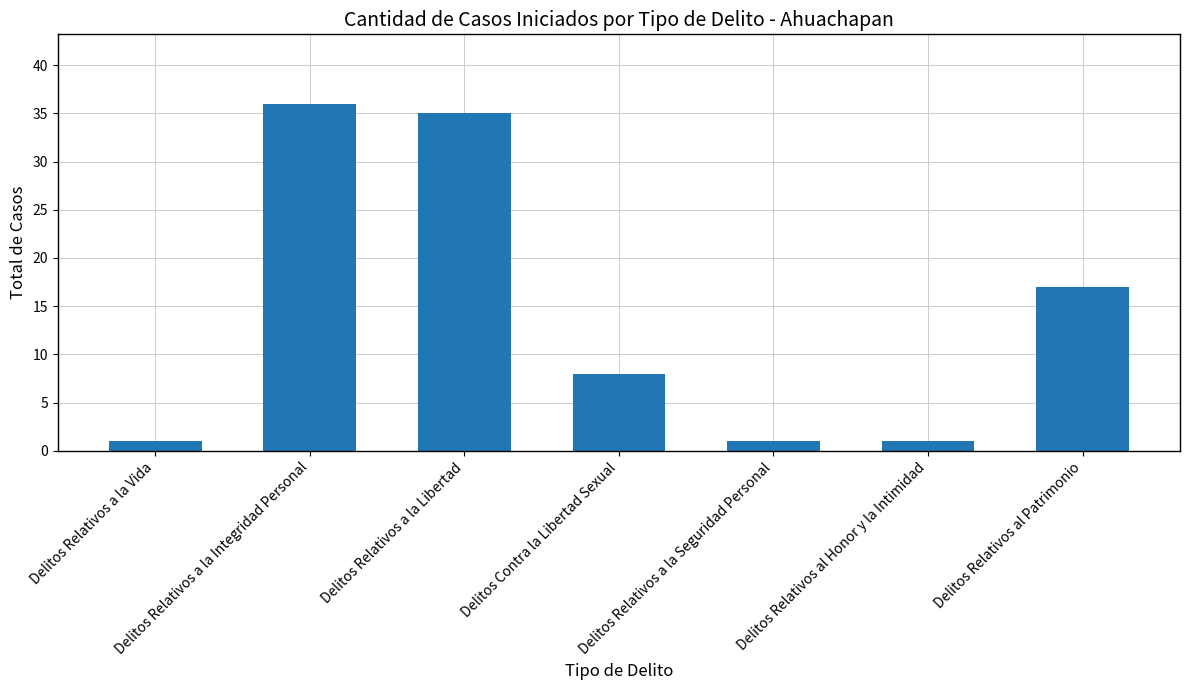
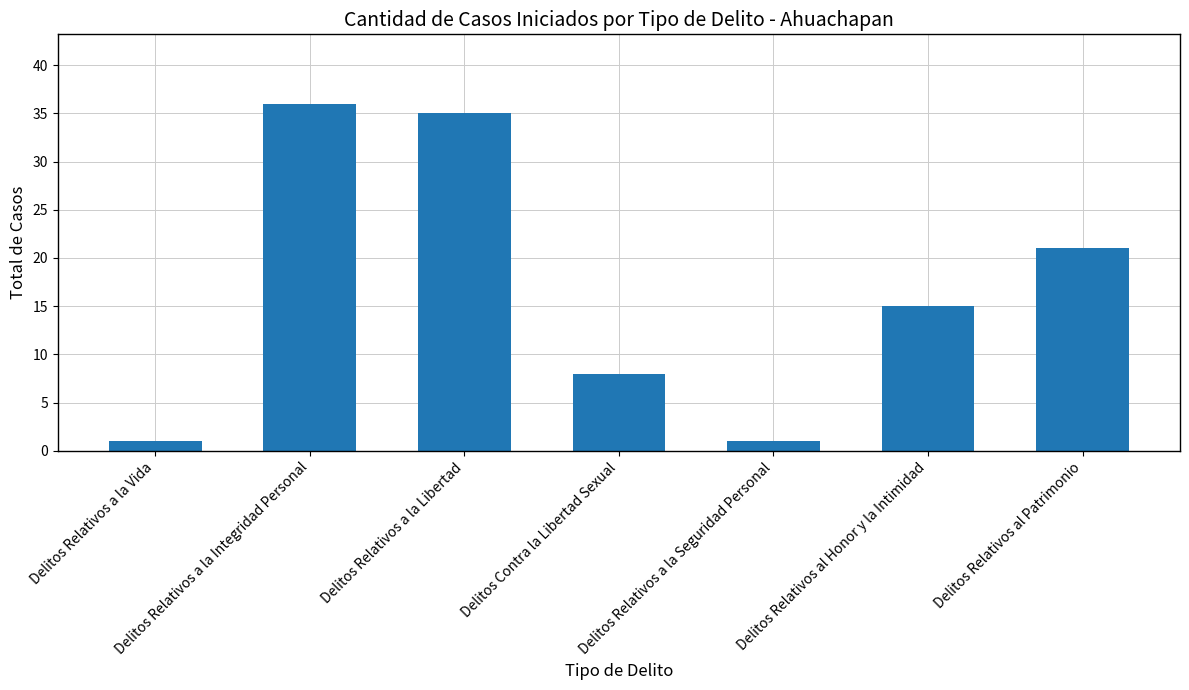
  {
    "Delitos Relativos a la Vida": 1,
    "Delitos Relativos a la Integridad Personal": 36,
    "Delitos Relativos a la Libertad": 35,
    "Delitos Contra la Libertad Sexual": 8,
    "Delitos Relativos a la Seguridad Personal": 1,
-   "Delitos Relativos al Honor y la Intimidad": 1,
-   "Delitos Relativos al Patrimonio": 17
+   "Delitos Relativos al Honor y la Intimidad": 15,
+   "Delitos Relativos al Patrimonio": 21
  }
